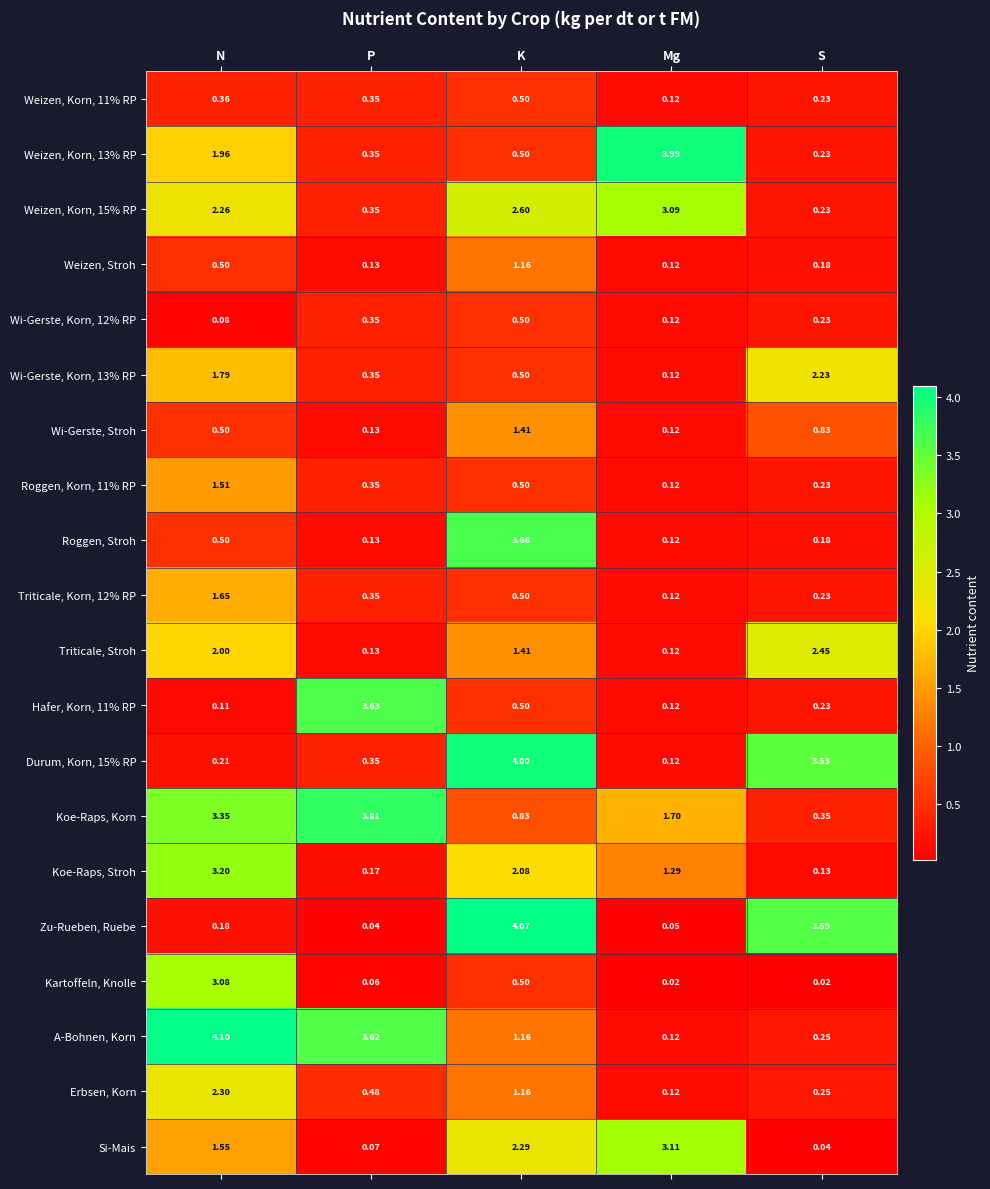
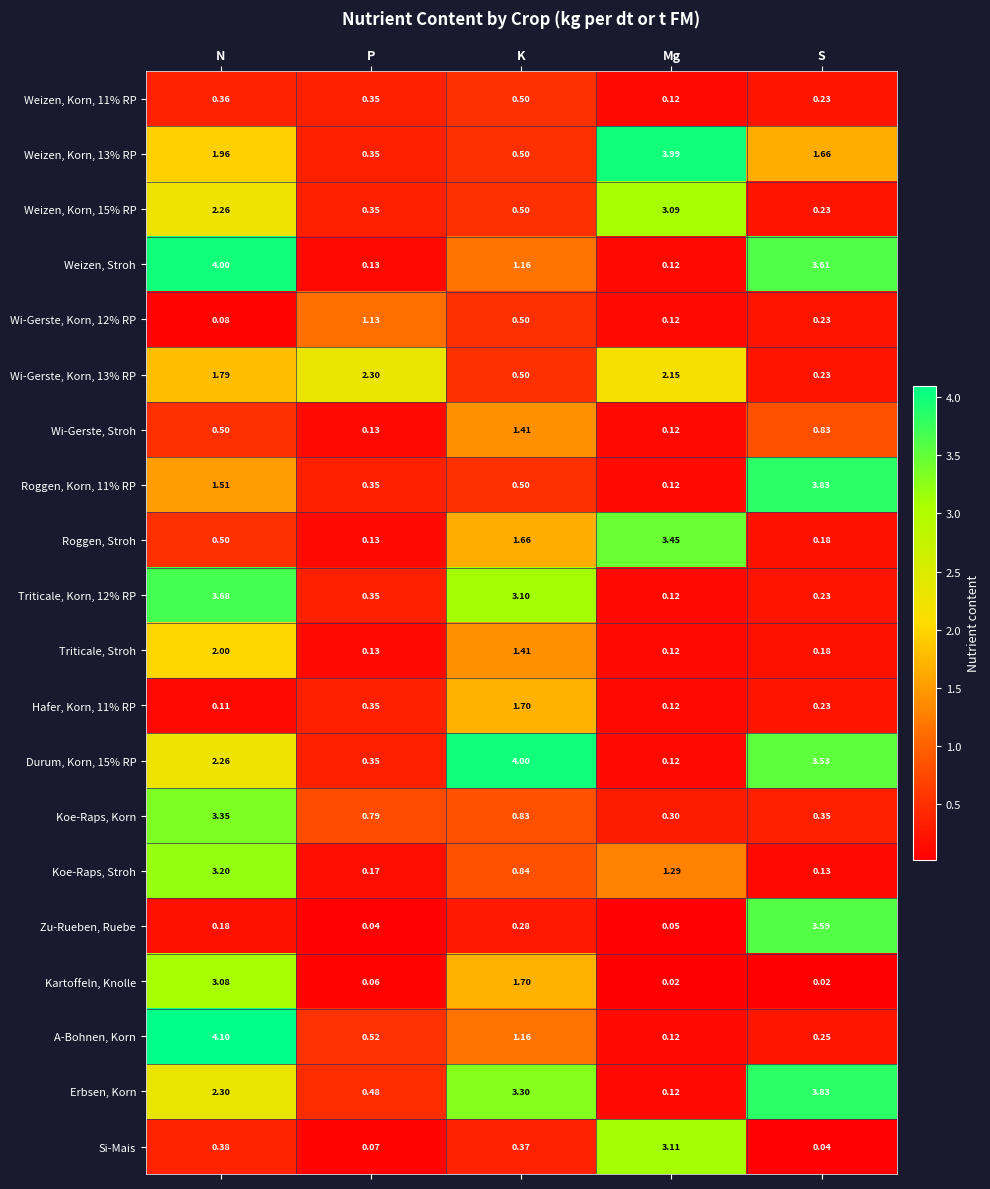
  {
    "Weizen, Korn, 11% RP": {
      "N": 0.36,
      "P": 0.35,
      "K": 0.50,
      "Mg": 0.12,
      "S": 0.23
    },
    "Weizen, Korn, 13% RP": {
      "N": 1.96,
      "P": 0.35,
      "K": 0.50,
      "Mg": 3.99,
-     "S": 0.23
+     "S": 1.66
    },
    "Weizen, Korn, 15% RP": {
      "N": 2.26,
      "P": 0.35,
-     "K": 2.60,
+     "K": 0.50,
      "Mg": 3.09,
      "S": 0.23
    },
    "Weizen, Stroh": {
-     "N": 0.50,
+     "N": 4.00,
      "P": 0.13,
      "K": 1.16,
      "Mg": 0.12,
-     "S": 0.18
+     "S": 3.61
    },
    "Wi-Gerste, Korn, 12% RP": {
      "N": 0.08,
-     "P": 0.35,
+     "P": 1.13,
      "K": 0.50,
      "Mg": 0.12,
      "S": 0.23
    },
    "Wi-Gerste, Korn, 13% RP": {
      "N": 1.79,
-     "P": 0.35,
+     "P": 2.30,
      "K": 0.50,
-     "Mg": 0.12,
-     "S": 2.23
+     "Mg": 2.15,
+     "S": 0.23
    },
    "Wi-Gerste, Stroh": {
      "N": 0.50,
      "P": 0.13,
      "K": 1.41,
      "Mg": 0.12,
      "S": 0.83
    },
    "Roggen, Korn, 11% RP": {
      "N": 1.51,
      "P": 0.35,
      "K": 0.50,
      "Mg": 0.12,
-     "S": 0.23
+     "S": 3.83
    },
    "Roggen, Stroh": {
      "N": 0.50,
      "P": 0.13,
-     "K": 3.66,
-     "Mg": 0.12,
+     "K": 1.66,
+     "Mg": 3.45,
      "S": 0.18
    },
    "Triticale, Korn, 12% RP": {
-     "N": 1.65,
+     "N": 3.68,
      "P": 0.35,
-     "K": 0.50,
+     "K": 3.10,
      "Mg": 0.12,
      "S": 0.23
    },
    "Triticale, Stroh": {
      "N": 2.00,
      "P": 0.13,
      "K": 1.41,
      "Mg": 0.12,
-     "S": 2.45
+     "S": 0.18
    },
    "Hafer, Korn, 11% RP": {
      "N": 0.11,
-     "P": 3.63,
-     "K": 0.50,
+     "P": 0.35,
+     "K": 1.70,
      "Mg": 0.12,
      "S": 0.23
    },
    "Durum, Korn, 15% RP": {
-     "N": 0.21,
+     "N": 2.26,
      "P": 0.35,
      "K": 4.00,
      "Mg": 0.12,
      "S": 3.53
    },
    "Koe-Raps, Korn": {
      "N": 3.35,
-     "P": 3.81,
+     "P": 0.79,
      "K": 0.83,
-     "Mg": 1.70,
+     "Mg": 0.30,
      "S": 0.35
    },
    "Koe-Raps, Stroh": {
      "N": 3.20,
      "P": 0.17,
-     "K": 2.08,
+     "K": 0.84,
      "Mg": 1.29,
      "S": 0.13
    },
    "Zu-Rueben, Ruebe": {
      "N": 0.18,
      "P": 0.04,
-     "K": 4.07,
+     "K": 0.28,
      "Mg": 0.05,
      "S": 3.59
    },
    "Kartoffeln, Knolle": {
      "N": 3.08,
      "P": 0.06,
-     "K": 0.50,
+     "K": 1.70,
      "Mg": 0.02,
      "S": 0.02
    },
    "A-Bohnen, Korn": {
      "N": 4.10,
-     "P": 3.62,
+     "P": 0.52,
      "K": 1.16,
      "Mg": 0.12,
      "S": 0.25
    },
    "Erbsen, Korn": {
      "N": 2.30,
      "P": 0.48,
-     "K": 1.16,
+     "K": 3.30,
      "Mg": 0.12,
-     "S": 0.25
+     "S": 3.83
    },
    "Si-Mais": {
-     "N": 1.55,
+     "N": 0.38,
      "P": 0.07,
-     "K": 2.29,
+     "K": 0.37,
      "Mg": 3.11,
      "S": 0.04
    }
  }
